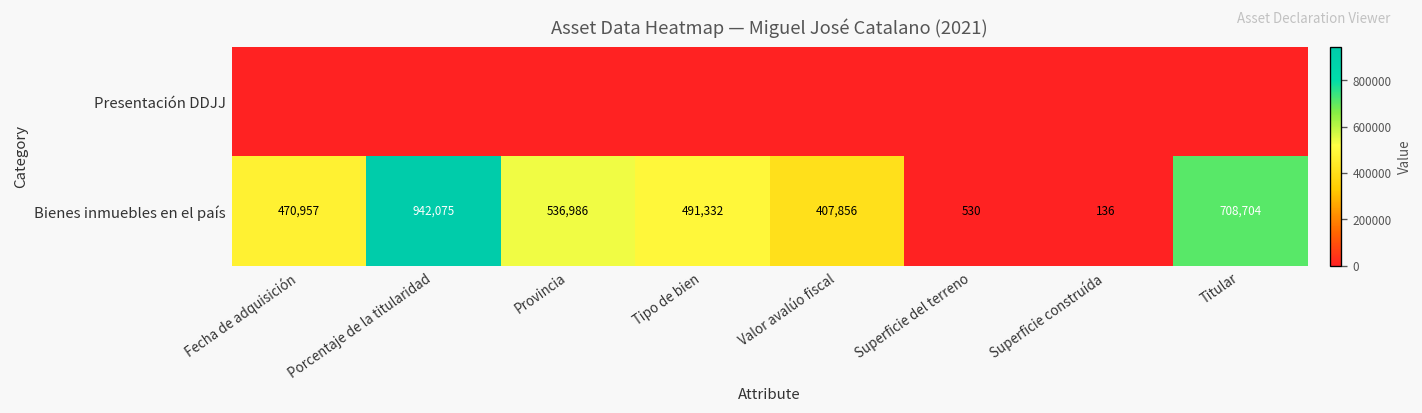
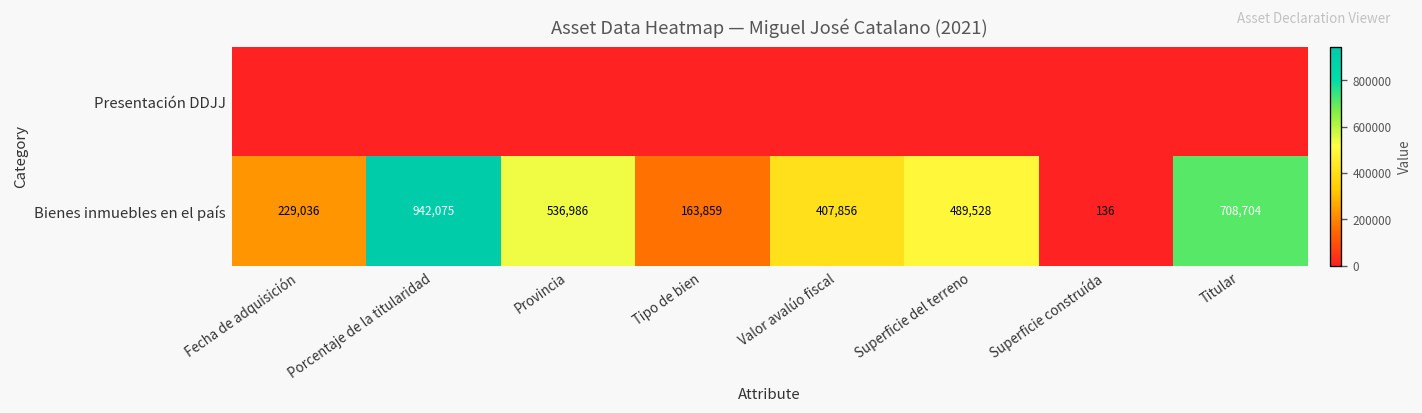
  {
    "Bienes inmuebles en el país": {
-     "Fecha de adquisición": "470,957",
+     "Fecha de adquisición": "229,036",
      "Porcentaje de la titularidad": "942,075",
      "Provincia": "536,986",
-     "Tipo de bien": "491,332",
+     "Tipo de bien": "163,859",
      "Valor avalúo fiscal": "407,856",
-     "Superficie del terreno": "530",
+     "Superficie del terreno": "489,528",
      "Superficie construída": "136",
      "Titular": "708,704"
    }
  }
